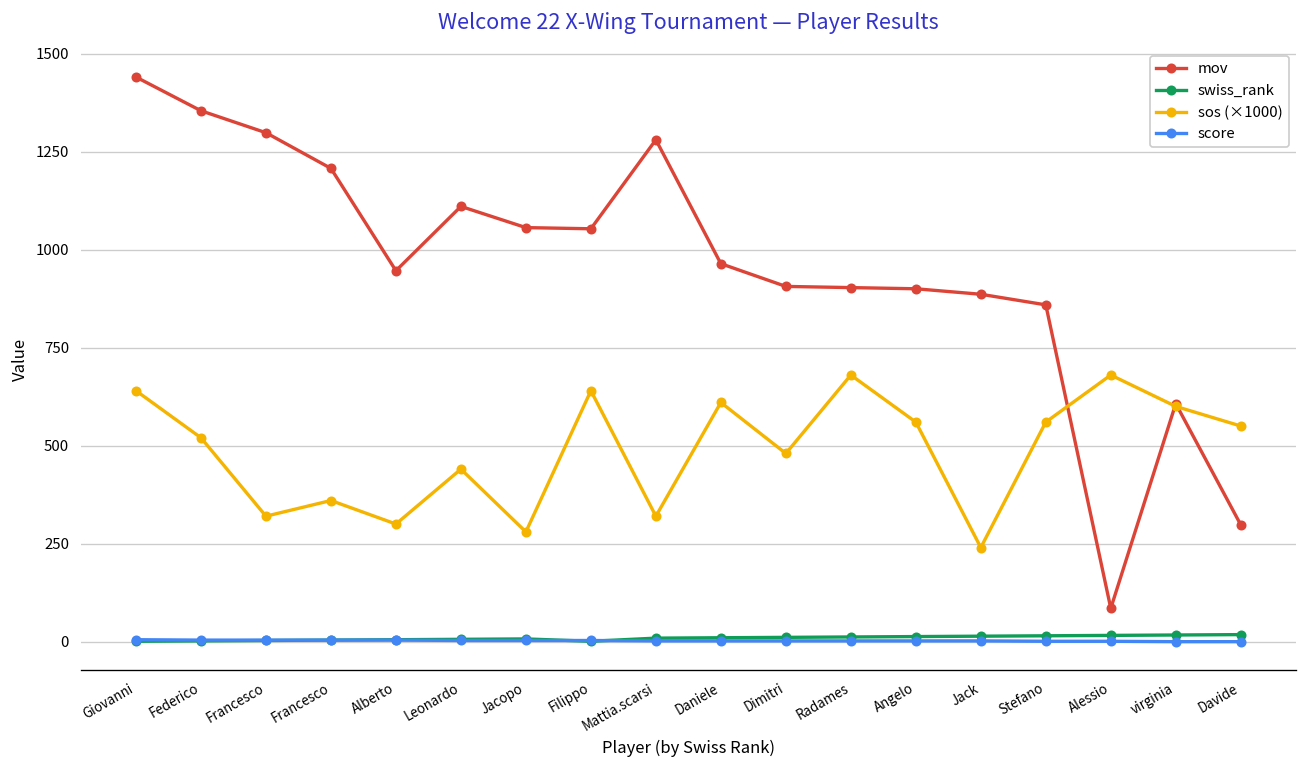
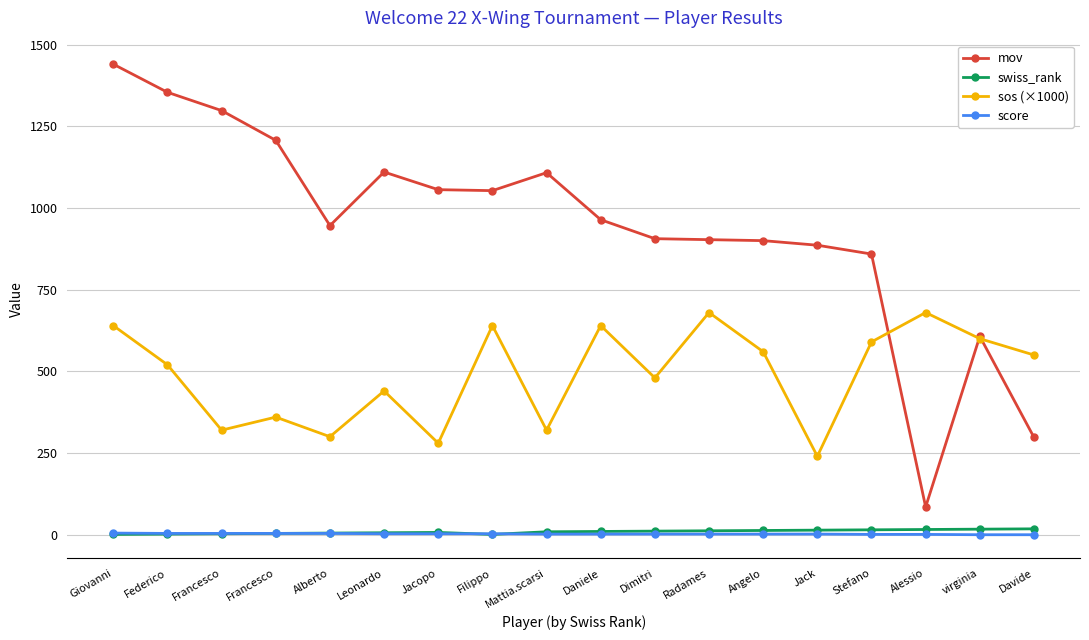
  {
    "mov": {
      "Giovanni": 1440,
      "Federico": 1350,
      "Alberto": 950,
      "Leonardo": 1110,
      "Jacopo": 1060,
      "Filippo": 1050,
-     "Mattia.scarsi": 1280,
+     "Mattia.scarsi": 1110,
      "Daniele": 960,
      "Dimitri": 910,
      "Radames": 900,
      "Angelo": 900,
      "Jack": 890,
      "Stefano": 860,
      "Alessio": 90,
      "Davide": 300
    },
    "swiss_rank": {
      "Daniele": 10,
      "Dimitri": 10,
      "Radames": 10,
      "Angelo": 10,
      "Jack": 10,
      "Stefano": 20,
      "Alessio": 20,
      "virginia": 20,
      "Davide": 20
    },
    "sos (×1000)": {
      "Giovanni": 640,
      "Federico": 520,
      "Alberto": 300,
      "Leonardo": 440,
      "Jacopo": 280,
      "Filippo": 640,
      "Mattia.scarsi": 320,
-     "Daniele": 610,
+     "Daniele": 640,
      "Dimitri": 480,
      "Radames": 680,
      "Angelo": 560,
      "Jack": 240,
-     "Stefano": 560,
+     "Stefano": 590,
      "Alessio": 680,
      "Davide": 550
    },
    "score": {
      "Daniele": 0,
      "Dimitri": 0,
      "Radames": 0,
      "Angelo": 0,
      "Jack": 0,
      "Stefano": 0,
      "Alessio": 0,
      "virginia": 0,
      "Davide": 0
    }
  }
